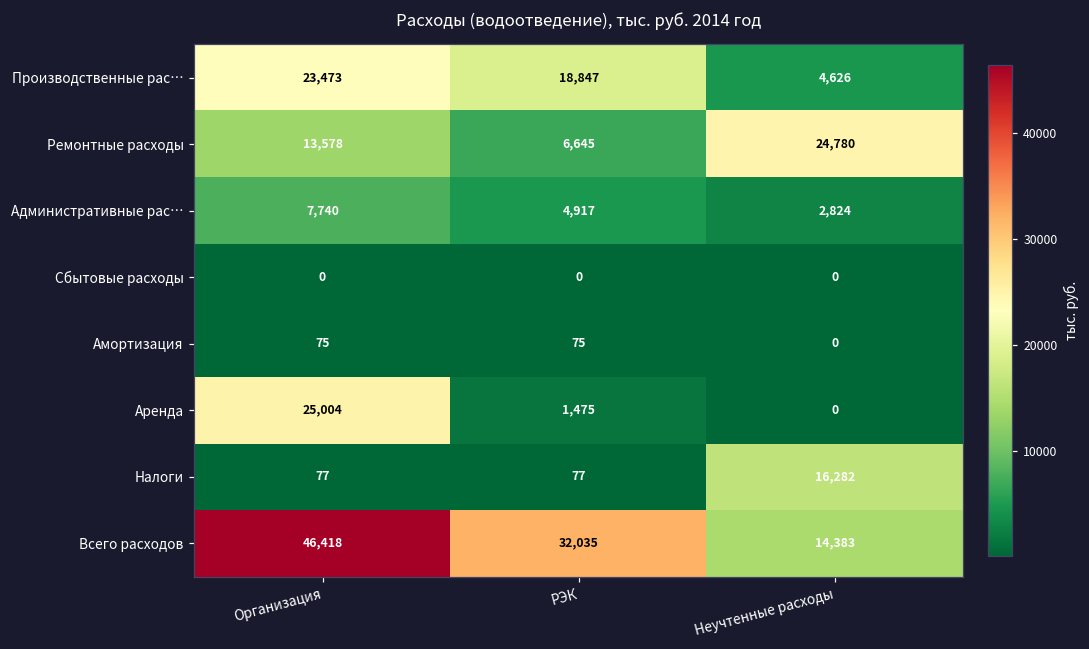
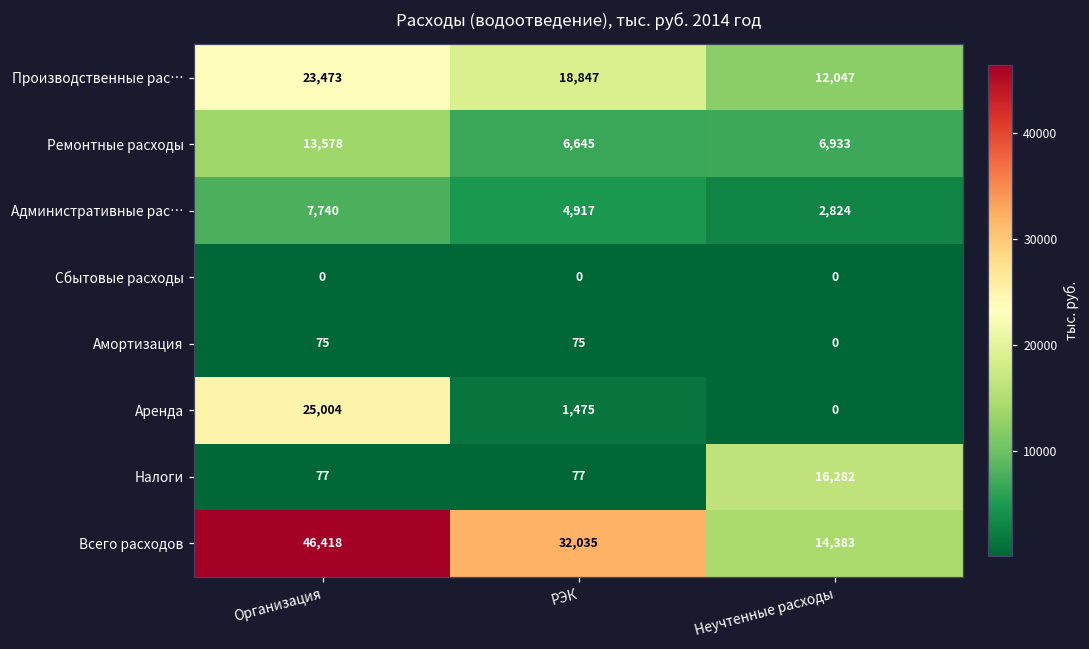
  {
    "Производственные рас…": {
      "Организация": "23,473",
      "РЭК": "18,847",
-     "Неучтенные расходы": "4,626"
+     "Неучтенные расходы": "12,047"
    },
    "Ремонтные расходы": {
      "Организация": "13,578",
      "РЭК": "6,645",
-     "Неучтенные расходы": "24,780"
+     "Неучтенные расходы": "6,933"
    },
    "Административные рас…": {
      "Организация": "7,740",
      "РЭК": "4,917",
      "Неучтенные расходы": "2,824"
    },
    "Сбытовые расходы": {
      "Организация": "0",
      "РЭК": "0",
      "Неучтенные расходы": "0"
    },
    "Амортизация": {
      "Организация": "75",
      "РЭК": "75",
      "Неучтенные расходы": "0"
    },
    "Аренда": {
      "Организация": "25,004",
      "РЭК": "1,475",
      "Неучтенные расходы": "0"
    },
    "Налоги": {
      "Организация": "77",
      "РЭК": "77",
      "Неучтенные расходы": "16,282"
    },
    "Всего расходов": {
      "Организация": "46,418",
      "РЭК": "32,035",
      "Неучтенные расходы": "14,383"
    }
  }
